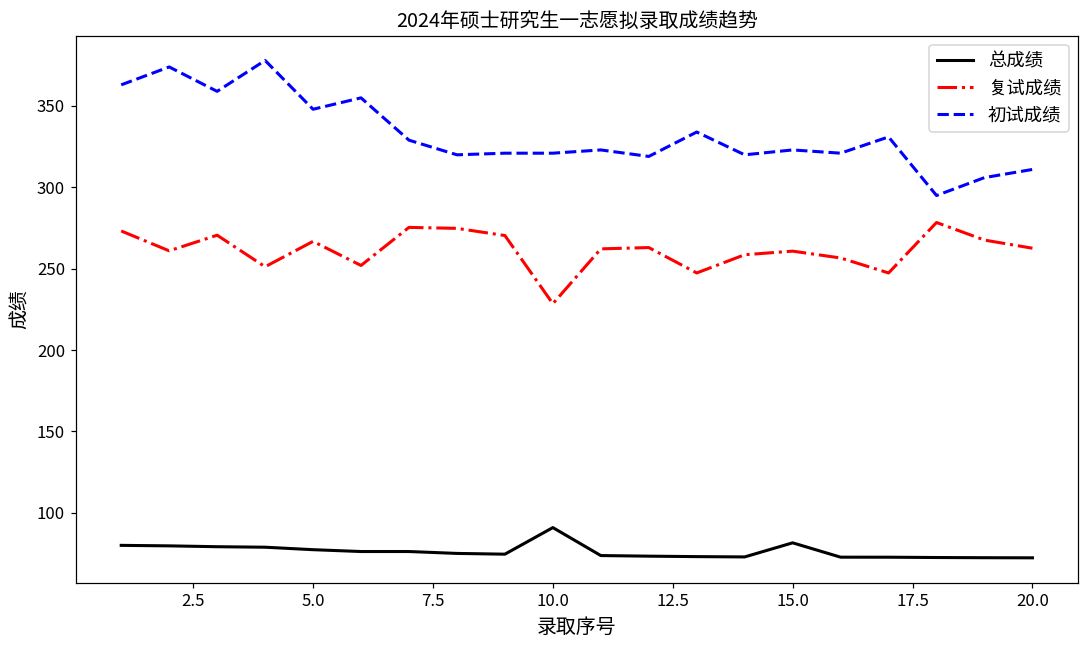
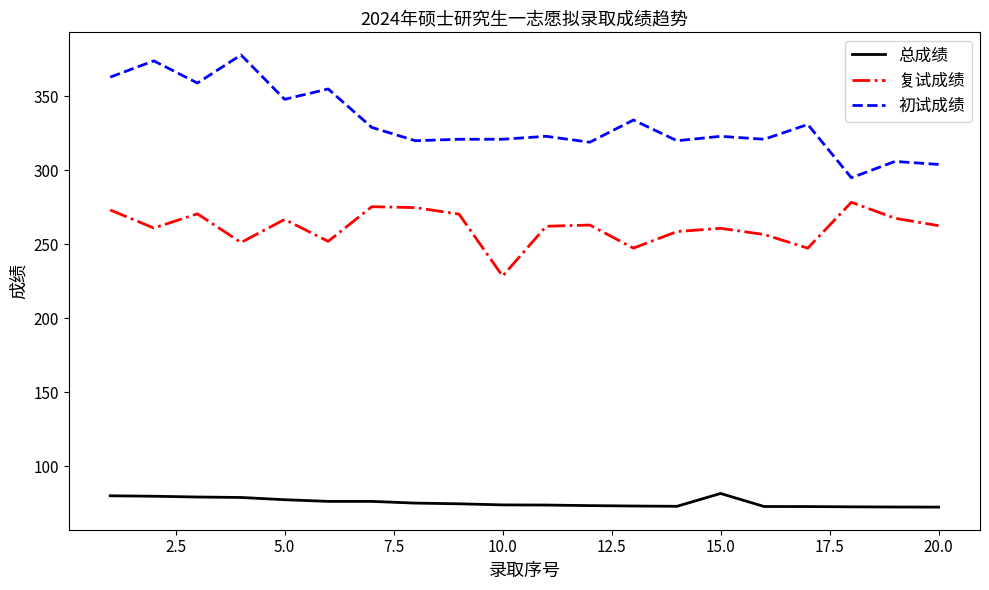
  {
    "总成绩": {
      "5.0": 77,
-     "10.0": 91,
+     "10.0": 74,
      "15.0": 82,
      "20.0": 72
    },
    "复试成绩": {
      "5.0": 267,
      "10.0": 229,
      "15.0": 261,
      "20.0": 263
    },
    "初试成绩": {
      "5.0": 348,
      "10.0": 321,
      "15.0": 323,
-     "20.0": 311
+     "20.0": 304
    }
  }
